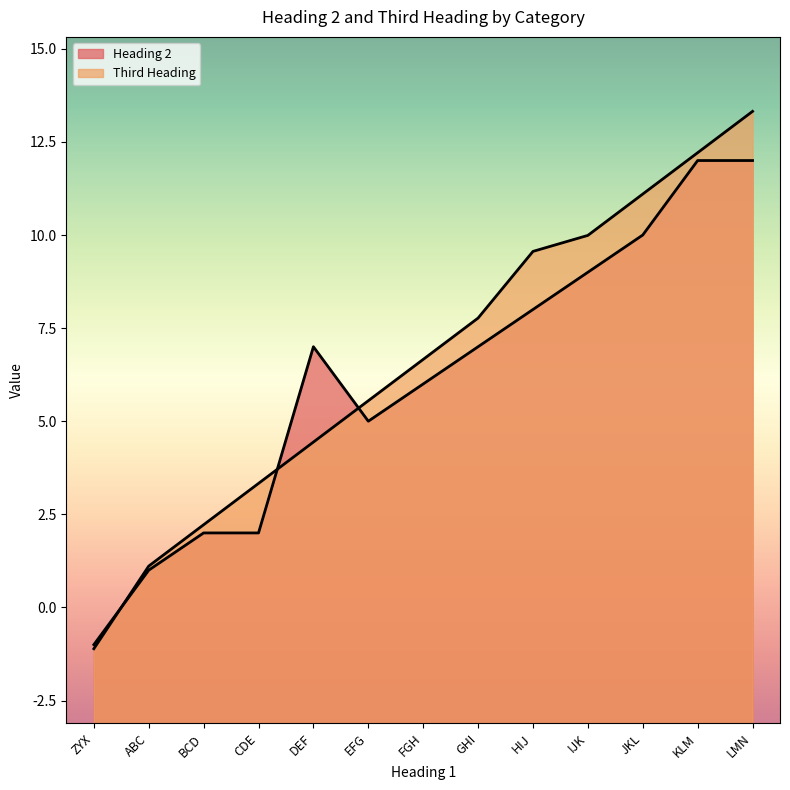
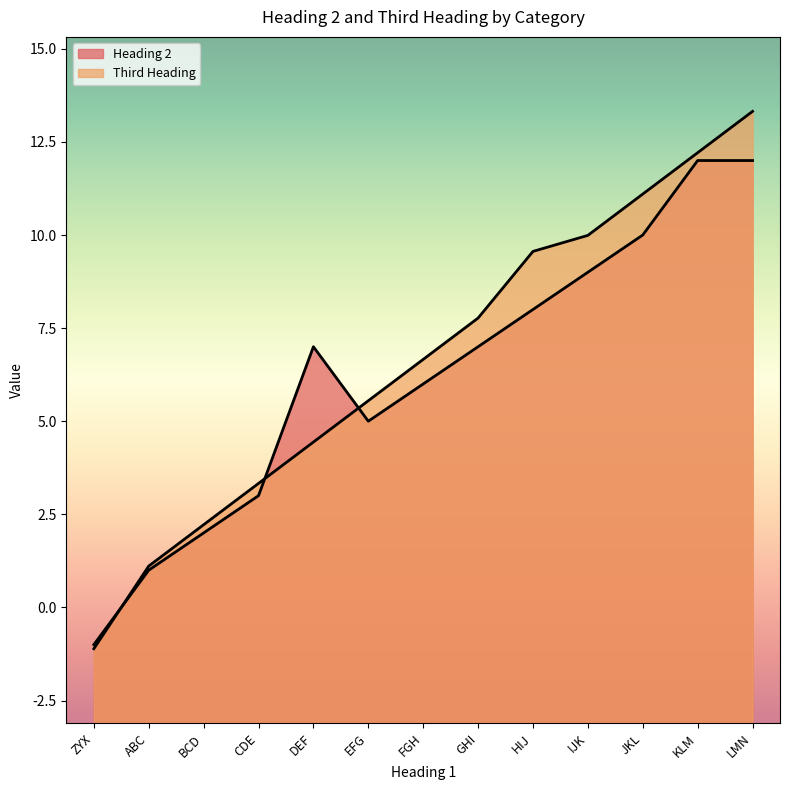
  {
    "Heading 2": {
      "ZYX": -1,
      "ABC": 1,
      "BCD": 2,
-     "CDE": 2,
+     "CDE": 3,
      "DEF": 7,
      "EFG": 5,
      "FGH": 6,
      "GHI": 7,
      "HIJ": 8,
      "IJK": 9,
      "JKL": 10,
      "KLM": 12,
      "LMN": 12
    },
    "Third Heading": {
      "ZYX": -1.1,
      "ABC": 1.1,
      "BCD": 2.2,
      "CDE": 3.3,
      "DEF": 4.4,
      "EFG": 5.6,
      "FGH": 6.7,
      "GHI": 7.8,
      "HIJ": 9.6,
      "IJK": 10,
      "JKL": 11.1,
      "KLM": 12.2,
      "LMN": 13.3
    }
  }
